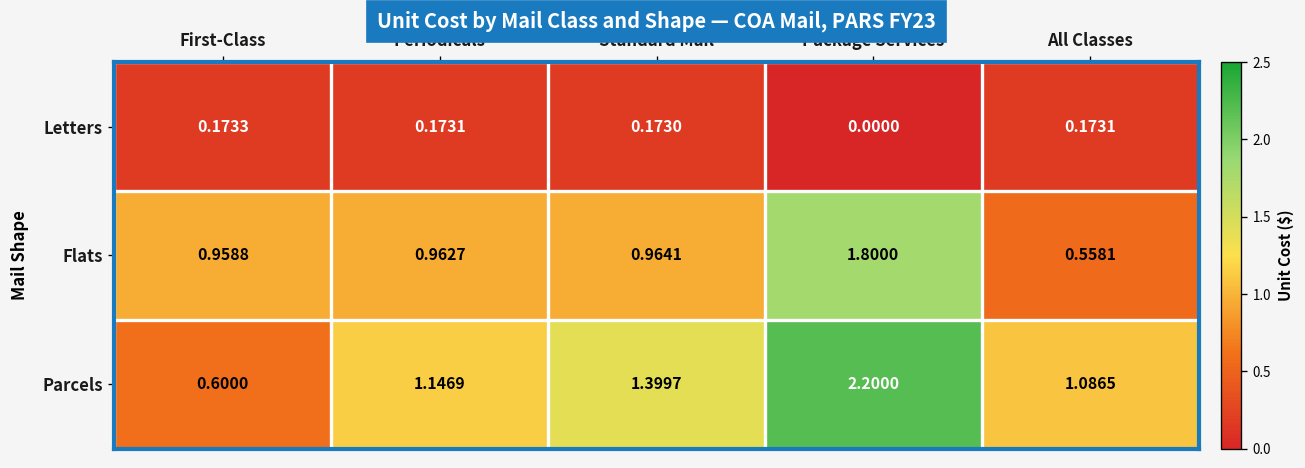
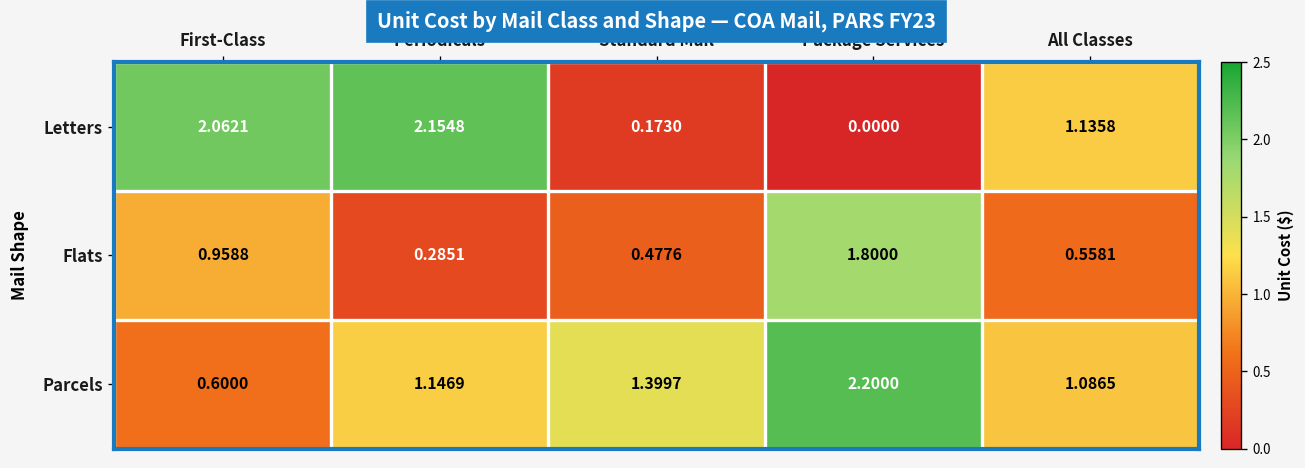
  {
    "Letters": {
-     "First-Class": 0.1733,
-     "Periodicals": 0.1731,
+     "First-Class": 2.0621,
+     "Periodicals": 2.1548,
      "Standard Mail": 0.1730,
      "Package Services": 0.0000,
-     "All Classes": 0.1731
+     "All Classes": 1.1358
    },
    "Flats": {
      "First-Class": 0.9588,
-     "Periodicals": 0.9627,
-     "Standard Mail": 0.9641,
+     "Periodicals": 0.2851,
+     "Standard Mail": 0.4776,
      "Package Services": 1.8000,
      "All Classes": 0.5581
    },
    "Parcels": {
      "First-Class": 0.6000,
      "Periodicals": 1.1469,
      "Standard Mail": 1.3997,
      "Package Services": 2.2000,
      "All Classes": 1.0865
    }
  }
